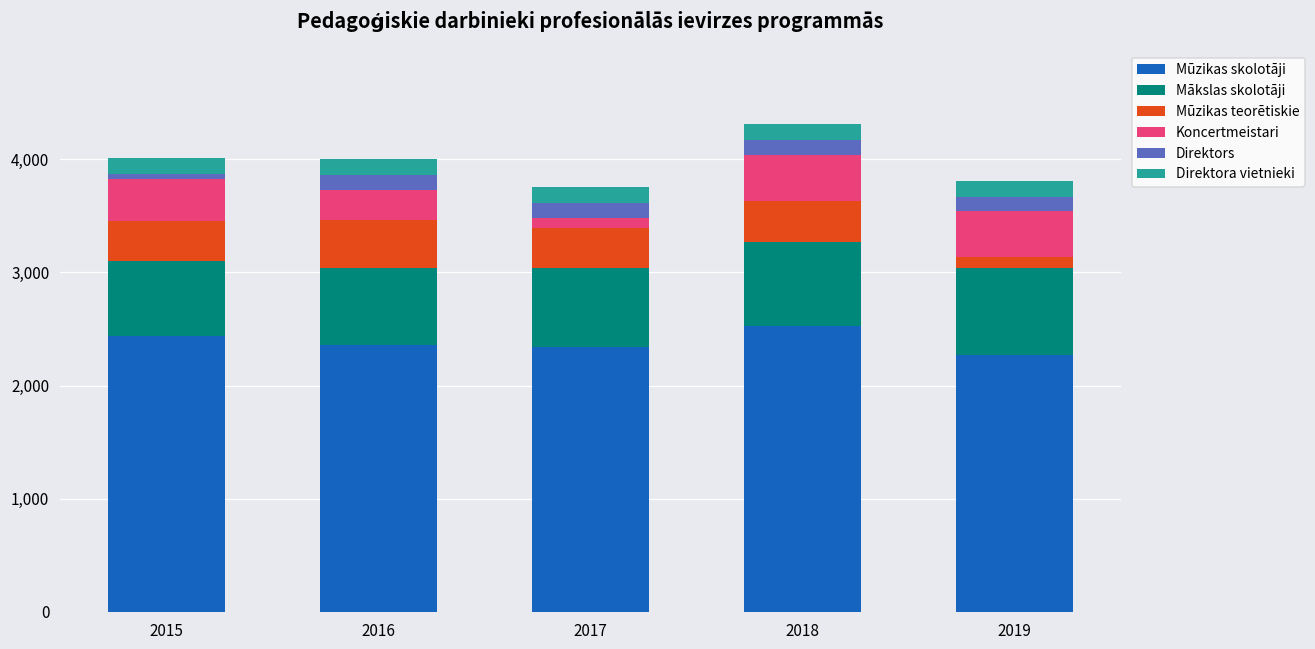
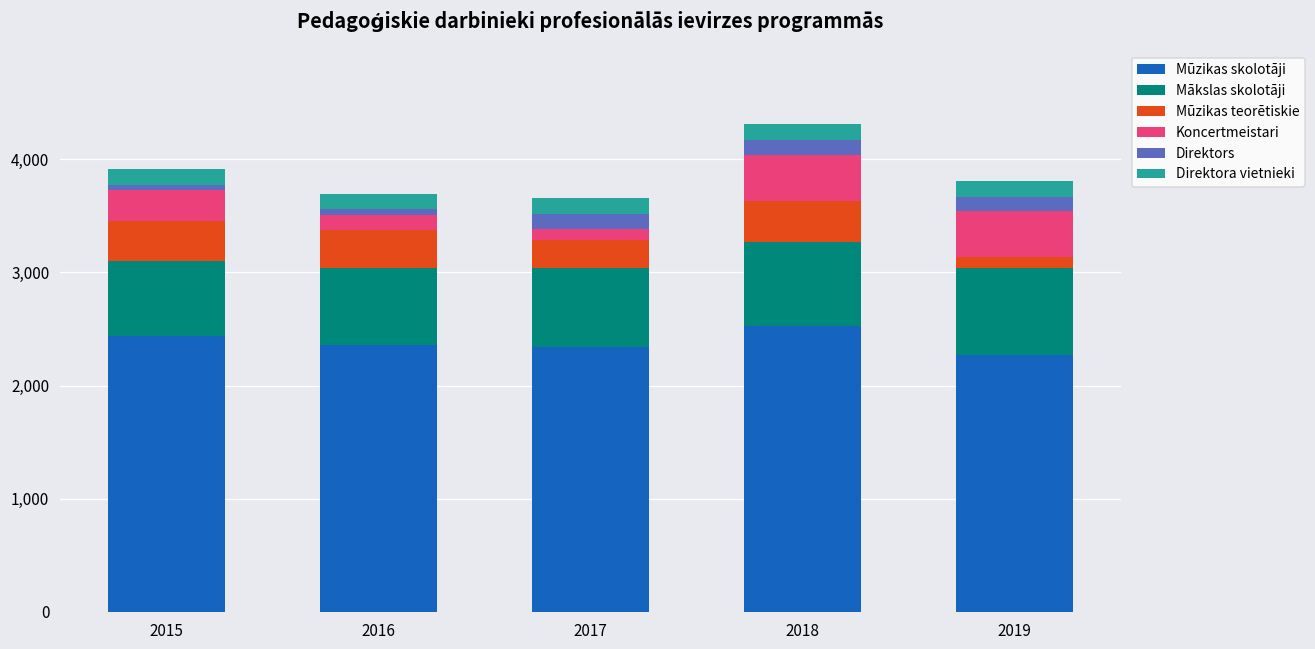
  {
    "Mūzikas skolotāji": {
      "2015": "2,440",
      "2016": "2,360",
      "2017": "2,340",
      "2018": "2,530",
      "2019": "2,270"
    },
    "Mūzikas teorētiskie": {
      "2015": "360",
-     "2016": "420",
-     "2017": "350",
+     "2016": "340",
+     "2017": "250",
      "2018": "370",
      "2019": "100"
    },
    "Koncertmeistari": {
-     "2015": "370",
-     "2016": "270",
+     "2015": "270",
+     "2016": "130",
      "2017": "90",
      "2018": "400",
      "2019": "400"
    },
    "Direktors": {
      "2015": "50",
-     "2016": "130",
+     "2016": "50",
      "2017": "140",
      "2018": "130",
      "2019": "130"
    }
  }
